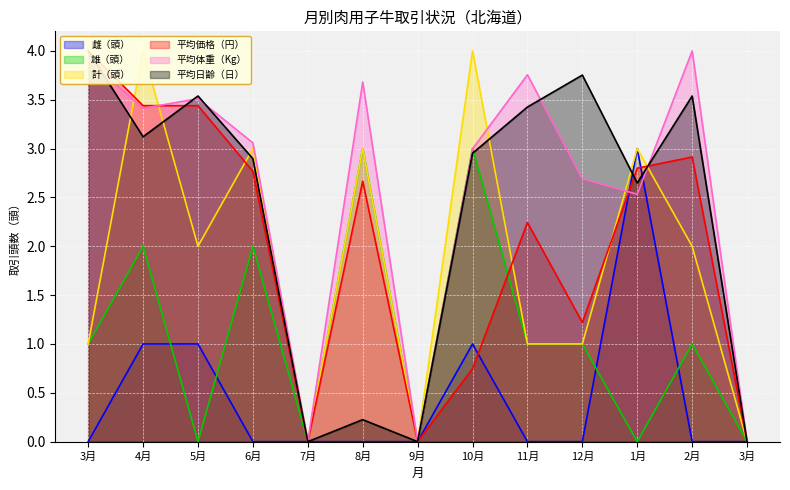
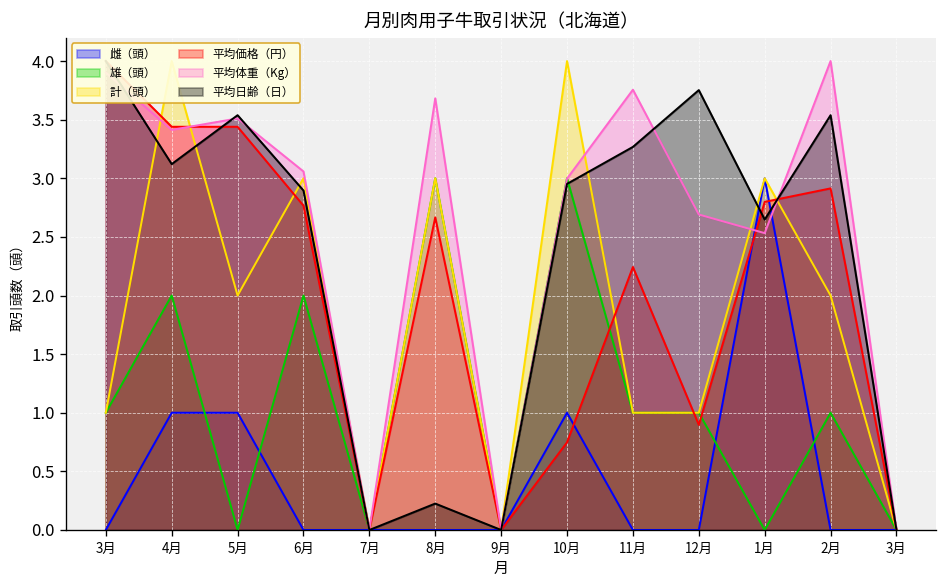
  {
    "雌（頭）": {
      "4月": 1.0,
      "5月": 1.0,
      "6月": 0.0,
      "8月": 0.0,
      "10月": 1.0,
      "11月": 0.0,
      "12月": 0.0,
      "2月": 0.0
    },
    "雄（頭）": {
      "4月": 2.0,
      "5月": 0.0,
      "6月": 2.0,
      "1月": 0.0,
      "2月": 1.0
    },
    "計（頭）": {
      "5月": 2.0,
      "6月": 3.0,
      "10月": 4.0,
      "2月": 2.0
    },
    "平均価格（円）": {
      "5月": 3.4,
      "6月": 2.8,
      "8月": 2.7,
      "10月": 0.7,
      "11月": 2.2,
-     "12月": 1.2,
+     "12月": 0.9,
      "1月": 2.8,
      "2月": 2.9
    },
    "平均体重（Kg）": {
      "5月": 3.5,
      "6月": 3.1,
      "8月": 3.7,
      "11月": 3.8,
      "12月": 2.7,
      "1月": 2.5,
      "2月": 4.0
    },
    "平均日齢（日）": {
      "4月": 3.1,
      "5月": 3.5,
      "6月": 2.9,
      "8月": 0.2,
      "10月": 3.0,
-     "11月": 3.4,
+     "11月": 3.3,
      "12月": 3.8,
      "1月": 2.6,
      "2月": 3.5
    }
  }
